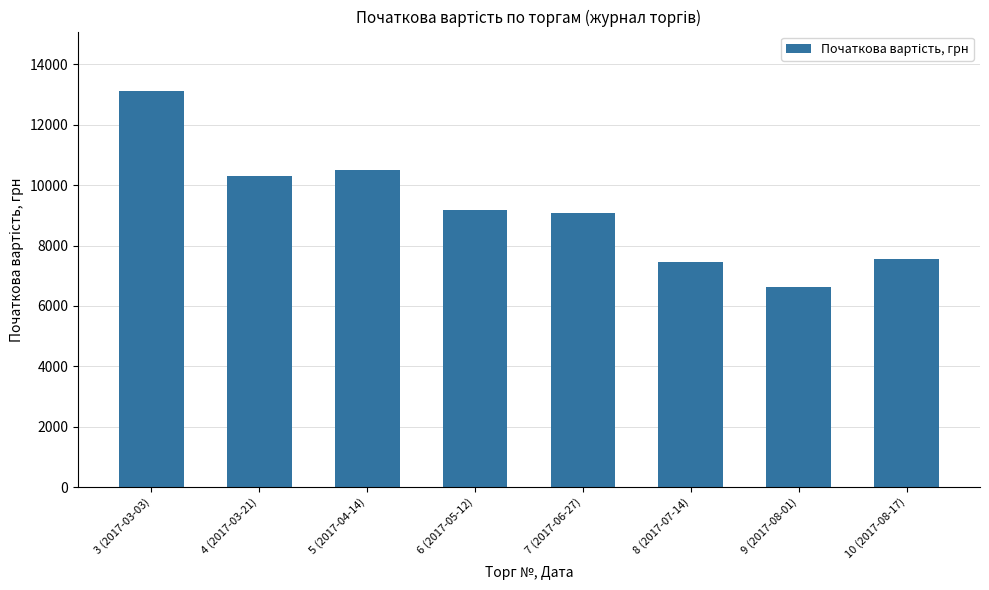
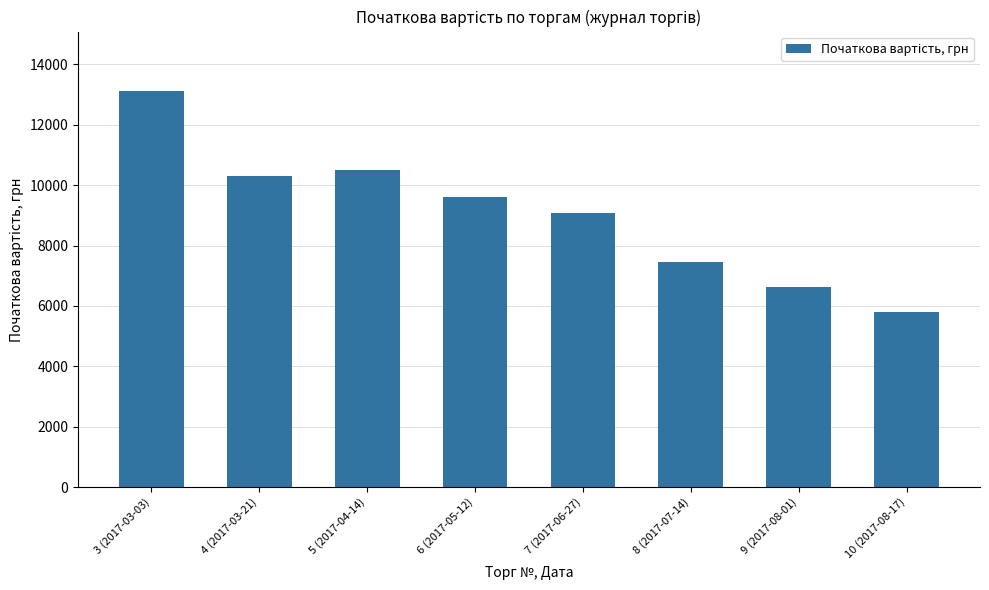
  {
    "3 (2017-03-03)": 13100,
    "4 (2017-03-21)": 10300,
    "5 (2017-04-14)": 10500,
-   "6 (2017-05-12)": 9200,
+   "6 (2017-05-12)": 9600,
    "7 (2017-06-27)": 9100,
    "8 (2017-07-14)": 7400,
    "9 (2017-08-01)": 6600,
-   "10 (2017-08-17)": 7500
+   "10 (2017-08-17)": 5800
  }
